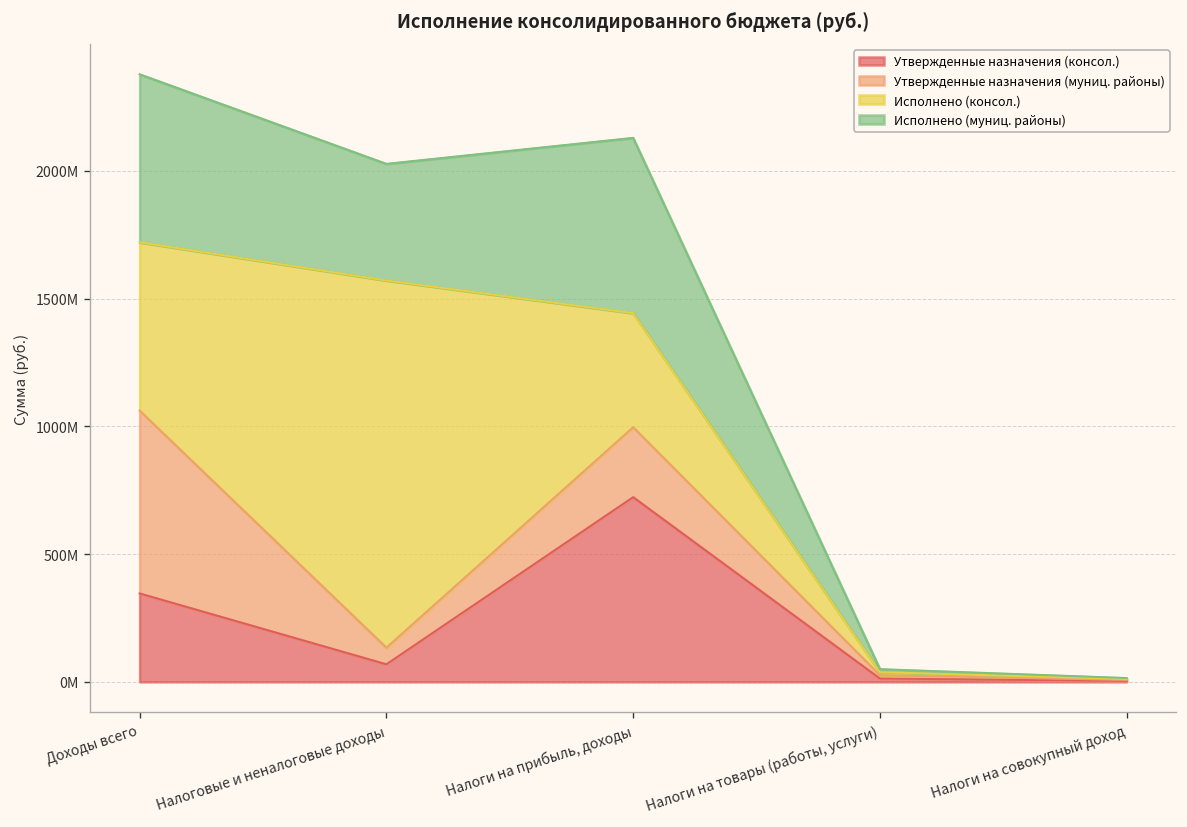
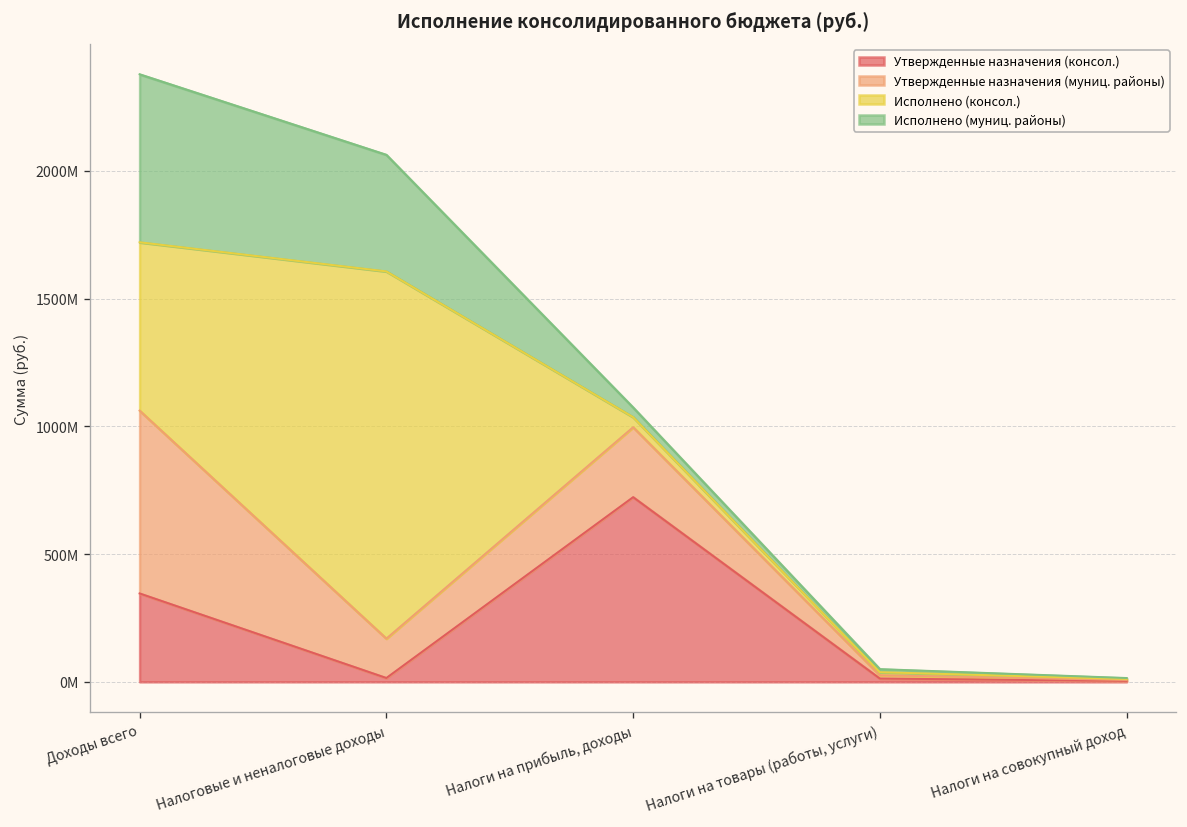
  {
    "Утвержденные назначения (консол.)": {
      "Доходы всего": 350000000,
-     "Налоговые и неналоговые доходы": 70000000,
+     "Налоговые и неналоговые доходы": 20000000,
      "Налоги на прибыль, доходы": 720000000,
      "Налоги на товары (работы, услуги)": 10000000
    },
    "Утвержденные назначения (муниц. районы)": {
      "Доходы всего": 720000000,
-     "Налоговые и неналоговые доходы": 70000000,
+     "Налоговые и неналоговые доходы": 150000000,
      "Налоги на прибыль, доходы": 270000000,
      "Налоги на товары (работы, услуги)": 10000000
    },
    "Исполнено (консол.)": {
      "Доходы всего": 660000000,
      "Налоговые и неналоговые доходы": 1440000000,
-     "Налоги на прибыль, доходы": 450000000,
+     "Налоги на прибыль, доходы": 40000000,
      "Налоги на товары (работы, услуги)": 10000000
    },
    "Исполнено (муниц. районы)": {
      "Доходы всего": 660000000,
      "Налоговые и неналоговые доходы": 460000000,
-     "Налоги на прибыль, доходы": 690000000,
+     "Налоги на прибыль, доходы": 40000000,
      "Налоги на товары (работы, услуги)": 10000000
    }
  }
